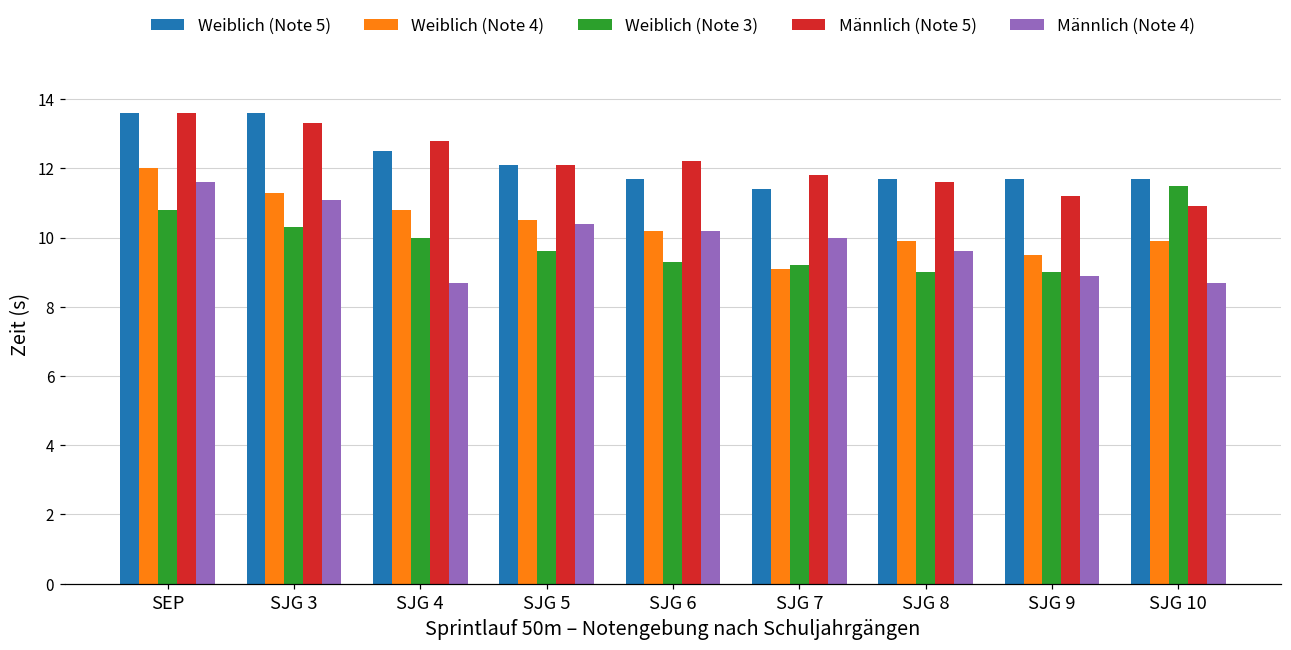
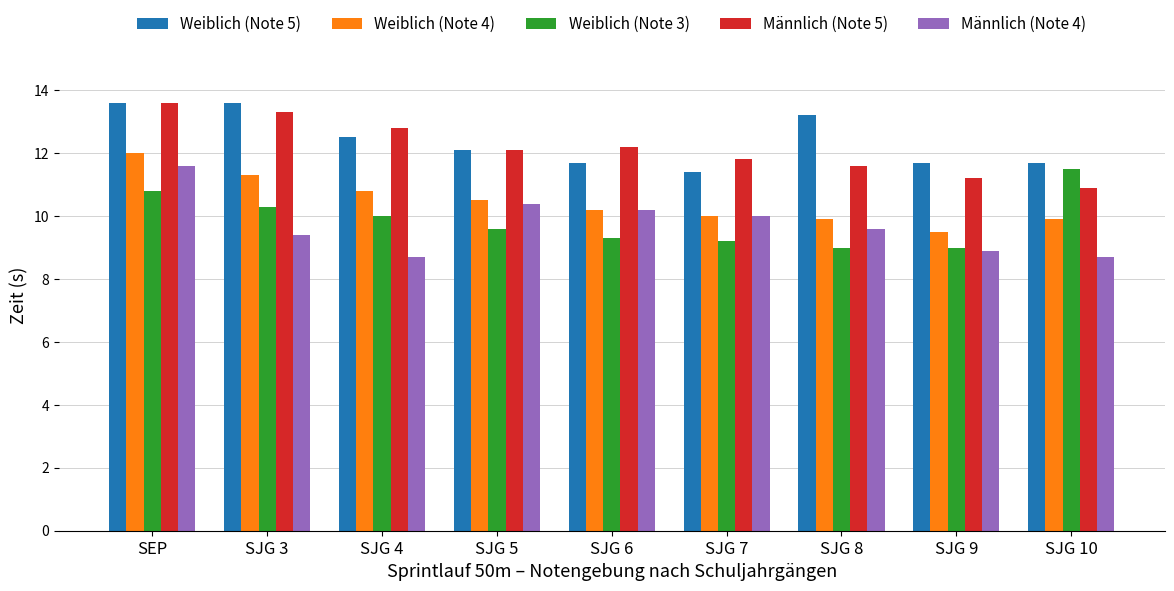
  {
    "Weiblich (Note 5)": {
      "SEP": 13.6,
      "SJG 3": 13.6,
      "SJG 4": 12.5,
      "SJG 5": 12.1,
      "SJG 6": 11.7,
      "SJG 7": 11.4,
-     "SJG 8": 11.7,
+     "SJG 8": 13.2,
      "SJG 9": 11.7,
      "SJG 10": 11.7
    },
    "Weiblich (Note 4)": {
      "SEP": 12.0,
      "SJG 3": 11.3,
      "SJG 4": 10.8,
      "SJG 5": 10.5,
      "SJG 6": 10.2,
-     "SJG 7": 9.1,
+     "SJG 7": 10.0,
      "SJG 8": 9.9,
      "SJG 9": 9.5,
      "SJG 10": 9.9
    },
    "Weiblich (Note 3)": {
      "SEP": 10.8,
      "SJG 3": 10.3,
      "SJG 4": 10.0,
      "SJG 5": 9.6,
      "SJG 6": 9.3,
      "SJG 7": 9.2,
      "SJG 8": 9.0,
      "SJG 9": 9.0,
      "SJG 10": 11.5
    },
    "Männlich (Note 5)": {
      "SEP": 13.6,
      "SJG 3": 13.3,
      "SJG 4": 12.8,
      "SJG 5": 12.1,
      "SJG 6": 12.2,
      "SJG 7": 11.8,
      "SJG 8": 11.6,
      "SJG 9": 11.2,
      "SJG 10": 10.9
    },
    "Männlich (Note 4)": {
      "SEP": 11.6,
-     "SJG 3": 11.1,
+     "SJG 3": 9.4,
      "SJG 4": 8.7,
      "SJG 5": 10.4,
      "SJG 6": 10.2,
      "SJG 7": 10.0,
      "SJG 8": 9.6,
      "SJG 9": 8.9,
      "SJG 10": 8.7
    }
  }
